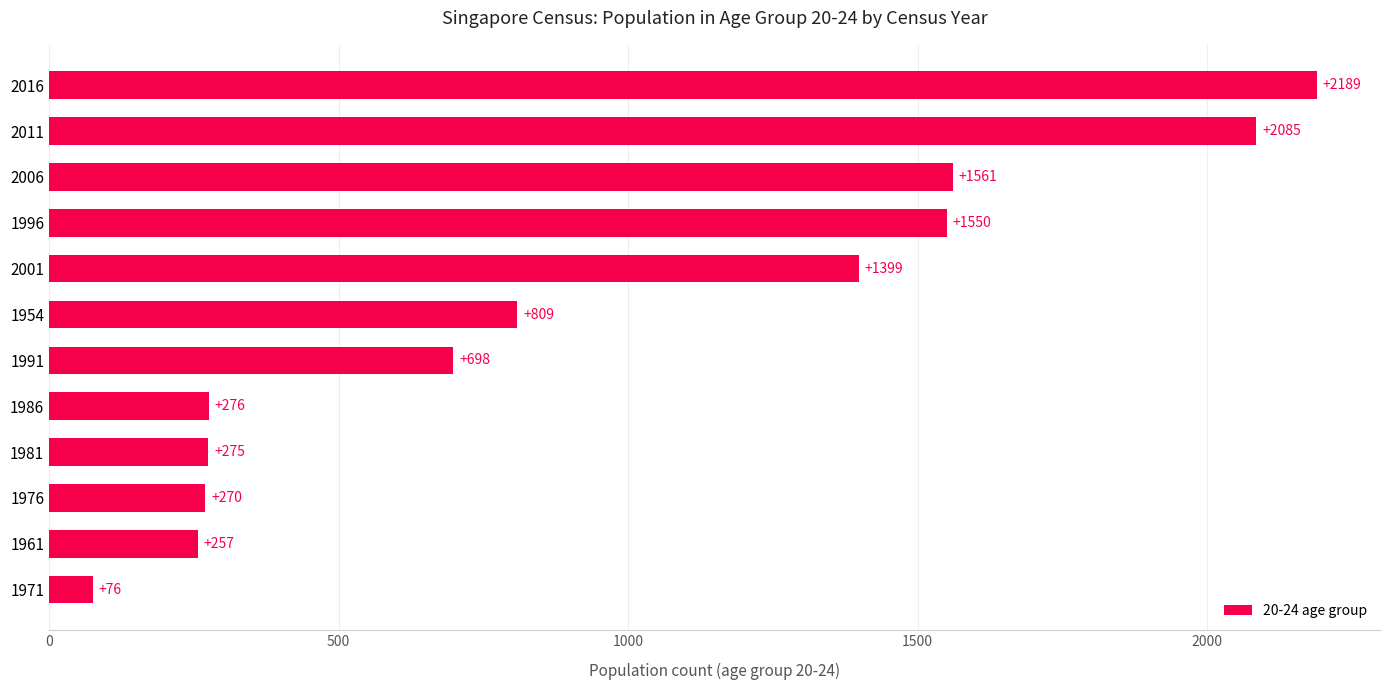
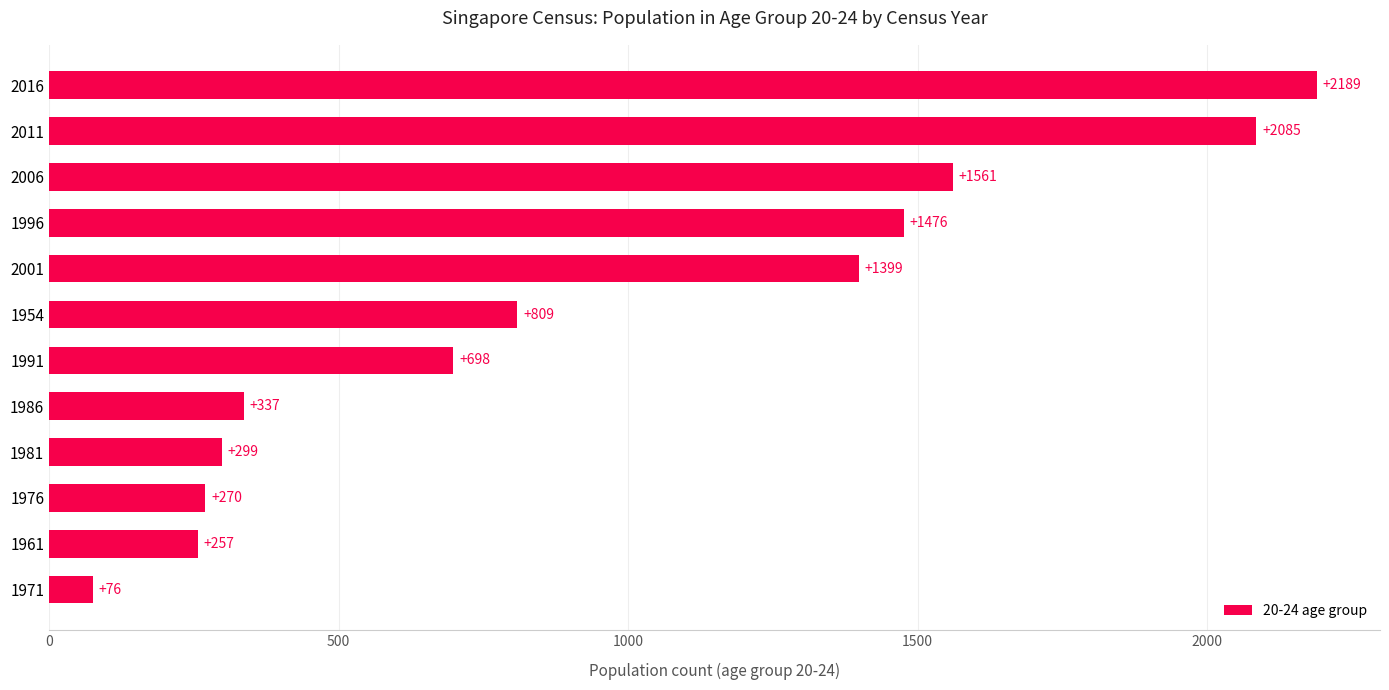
  {
    "2016": "+2189",
    "2011": "+2085",
    "2006": "+1561",
-   "1996": "+1550",
+   "1996": "+1476",
    "2001": "+1399",
    "1954": "+809",
    "1991": "+698",
-   "1986": "+276",
-   "1981": "+275",
+   "1986": "+337",
+   "1981": "+299",
    "1976": "+270",
    "1961": "+257",
    "1971": "+76"
  }
